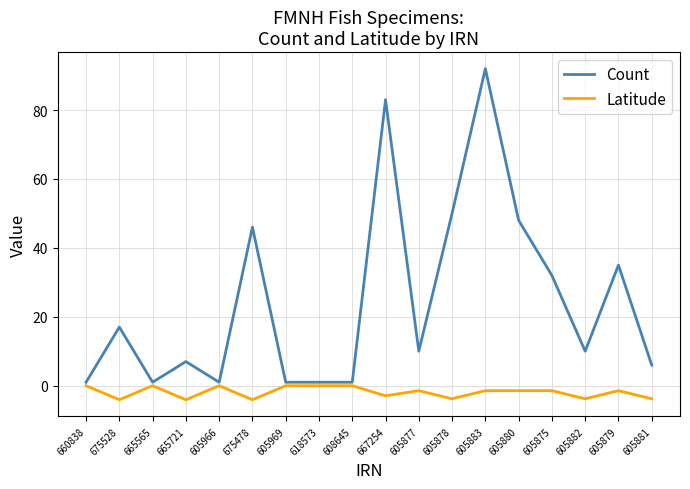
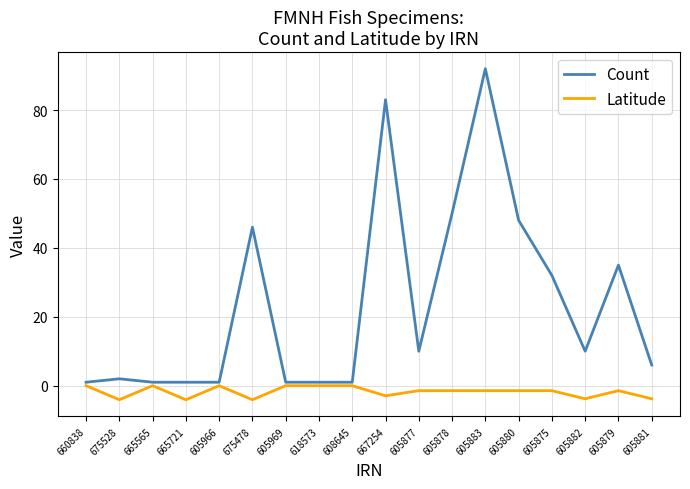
  {
    "Count": {
      "660838": 1,
-     "675528": 17,
+     "675528": 2,
      "665565": 1,
-     "665721": 7,
+     "665721": 1,
      "605966": 1,
      "675478": 46,
      "605969": 1,
      "618573": 1,
      "608645": 1,
      "667254": 83,
      "605877": 10,
      "605878": 50,
      "605883": 92,
      "605880": 48,
      "605875": 32,
      "605882": 10,
      "605879": 35,
      "605881": 6
    },
    "Latitude": {
      "660838": 0,
      "675528": -4,
      "665565": 0,
      "665721": -4,
      "605966": 0,
      "675478": -4,
      "605969": 0,
      "618573": 0,
      "608645": 0,
      "667254": -3,
      "605877": -1,
-     "605878": -4,
+     "605878": -1,
      "605883": -1,
      "605880": -1,
      "605875": -1,
      "605882": -4,
      "605879": -1,
      "605881": -4
    }
  }
